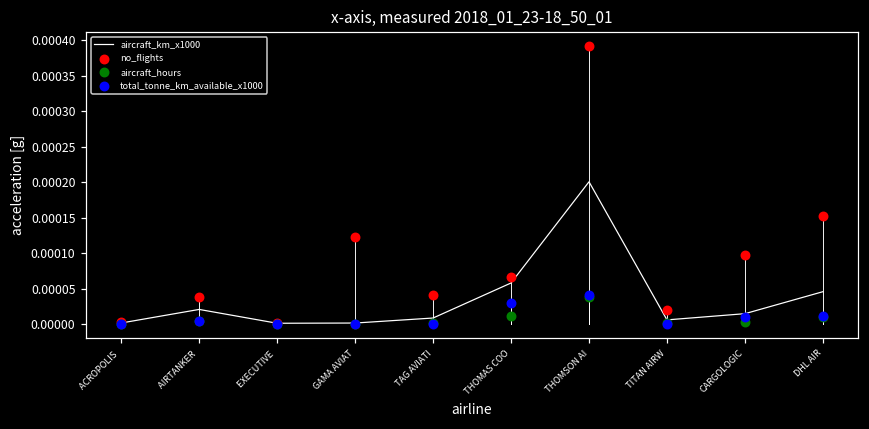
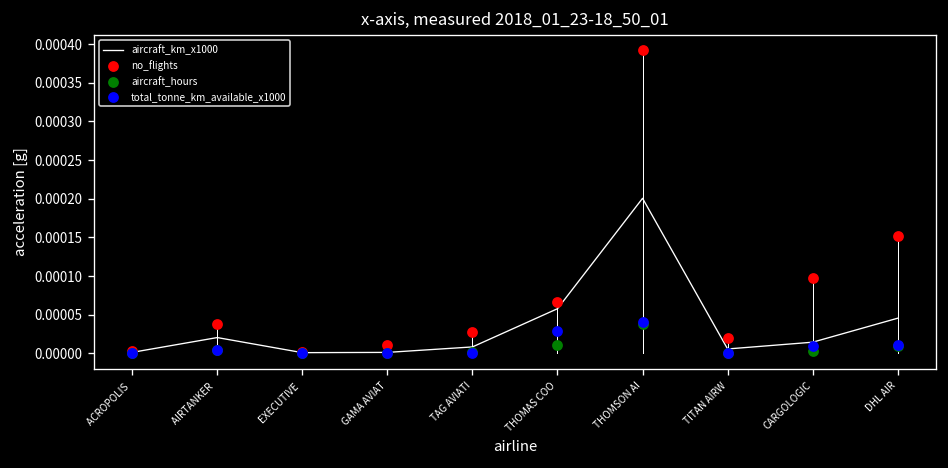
  {
    "no_flights": {
-     "GAMA AVIAT": 0.00012,
-     "TAG AVIATI": 0.00004
+     "GAMA AVIAT": 0.00001,
+     "TAG AVIATI": 0.00003
    }
  }
